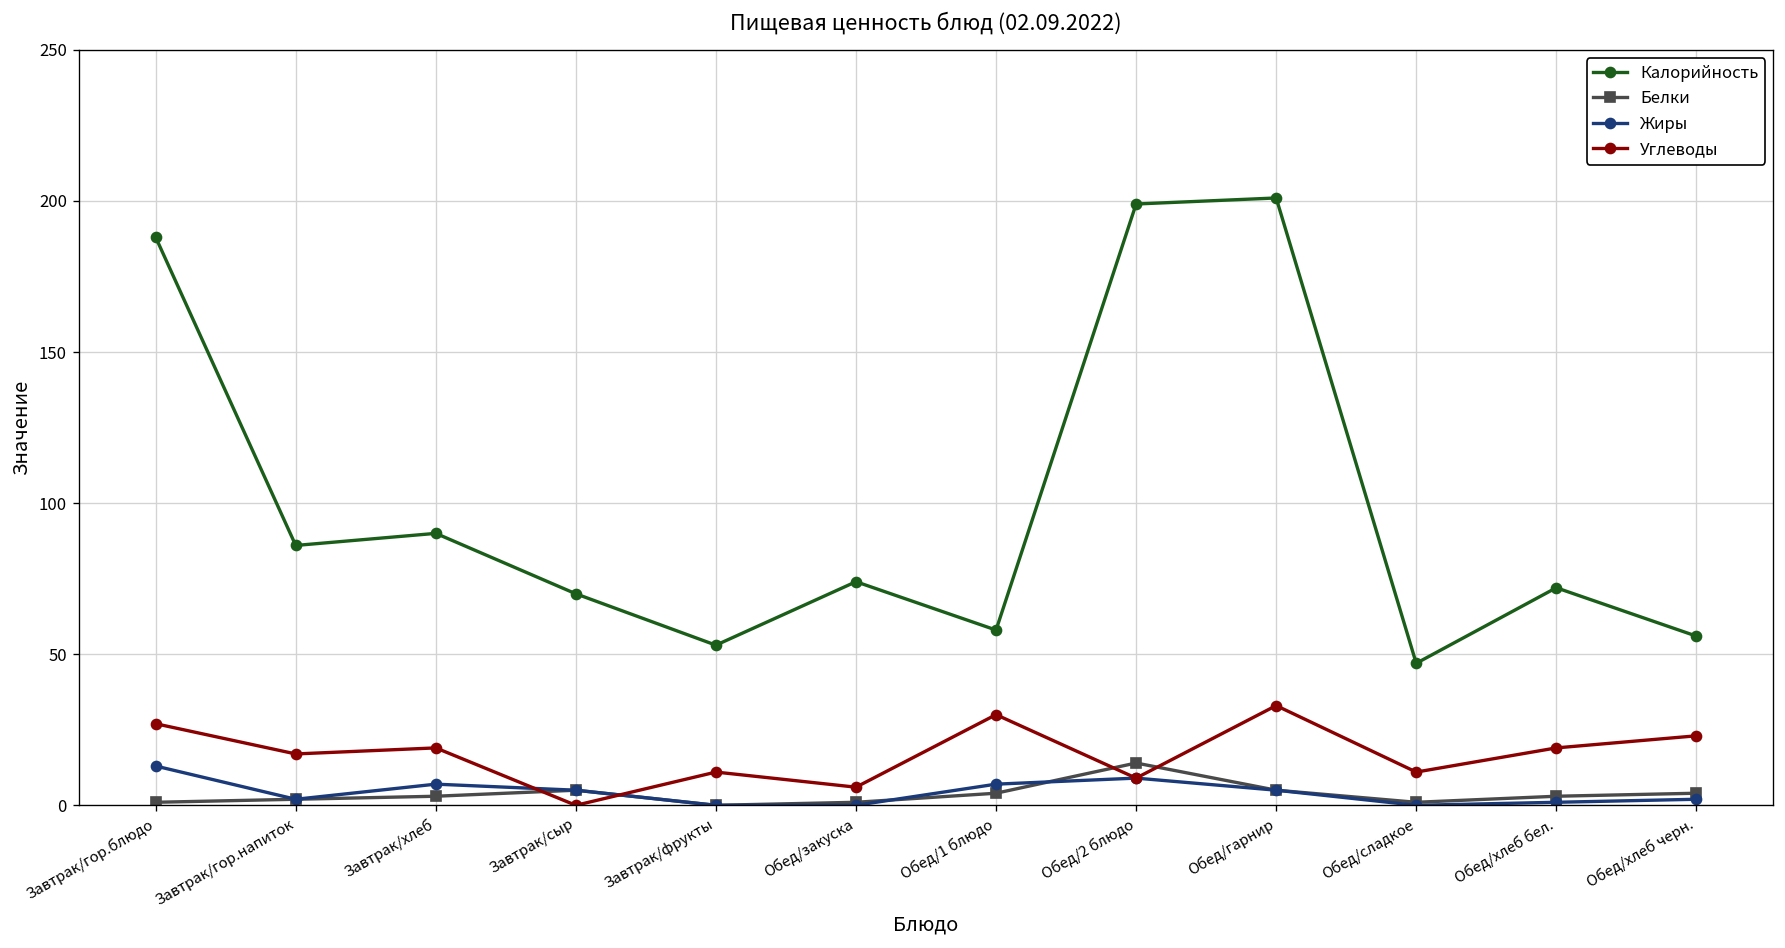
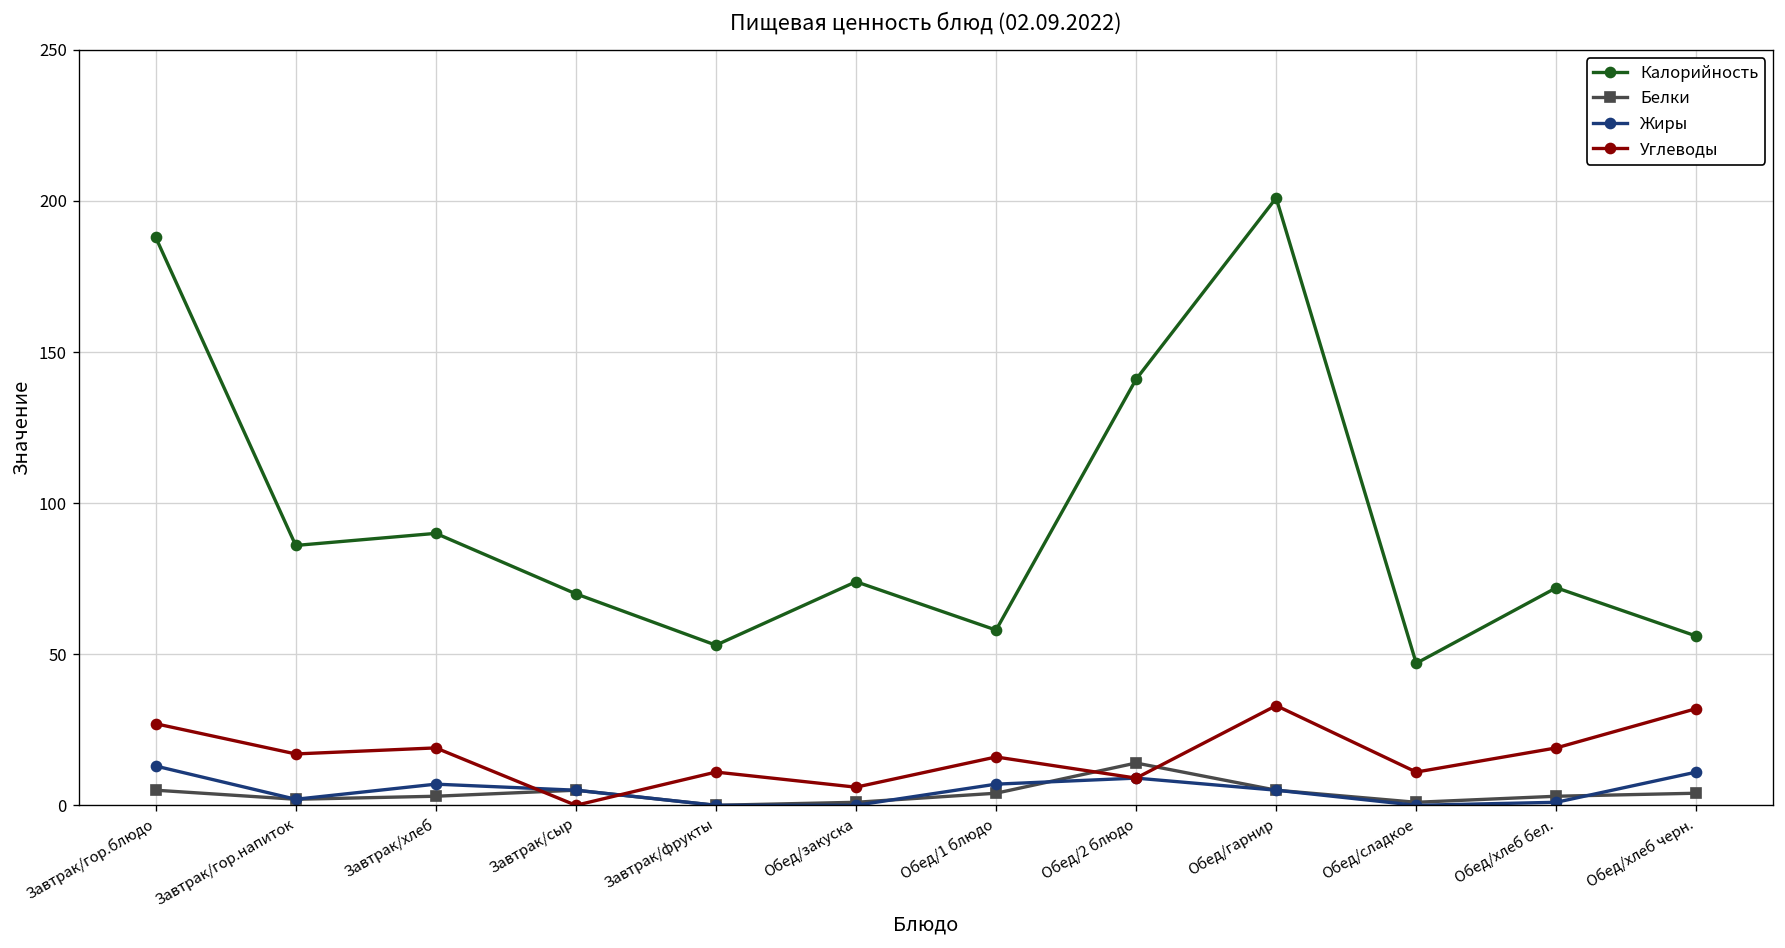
  {
    "Калорийность": {
      "Завтрак/гор.блюдо": 188,
      "Завтрак/гор.напиток": 86,
      "Завтрак/хлеб": 90,
      "Завтрак/сыр": 70,
      "Завтрак/фрукты": 53,
      "Обед/закуска": 74,
      "Обед/1 блюдо": 58,
-     "Обед/2 блюдо": 199,
+     "Обед/2 блюдо": 141,
      "Обед/гарнир": 201,
      "Обед/сладкое": 47,
      "Обед/хлеб бел.": 72,
      "Обед/хлеб черн.": 56
    },
    "Белки": {
-     "Завтрак/гор.блюдо": 1,
+     "Завтрак/гор.блюдо": 5,
      "Завтрак/хлеб": 3,
      "Обед/1 блюдо": 4,
      "Обед/2 блюдо": 14,
      "Обед/хлеб бел.": 3,
      "Обед/хлеб черн.": 4
    },
    "Жиры": {
      "Завтрак/гор.блюдо": 13,
      "Завтрак/хлеб": 7,
      "Обед/1 блюдо": 7,
      "Обед/хлеб бел.": 1,
-     "Обед/хлеб черн.": 2
+     "Обед/хлеб черн.": 11
    },
    "Углеводы": {
      "Завтрак/гор.блюдо": 27,
      "Завтрак/гор.напиток": 17,
      "Завтрак/хлеб": 19,
      "Завтрак/сыр": 0,
      "Завтрак/фрукты": 11,
      "Обед/закуска": 6,
-     "Обед/1 блюдо": 30,
+     "Обед/1 блюдо": 16,
      "Обед/гарнир": 33,
      "Обед/сладкое": 11,
      "Обед/хлеб бел.": 19,
-     "Обед/хлеб черн.": 23
+     "Обед/хлеб черн.": 32
    }
  }
